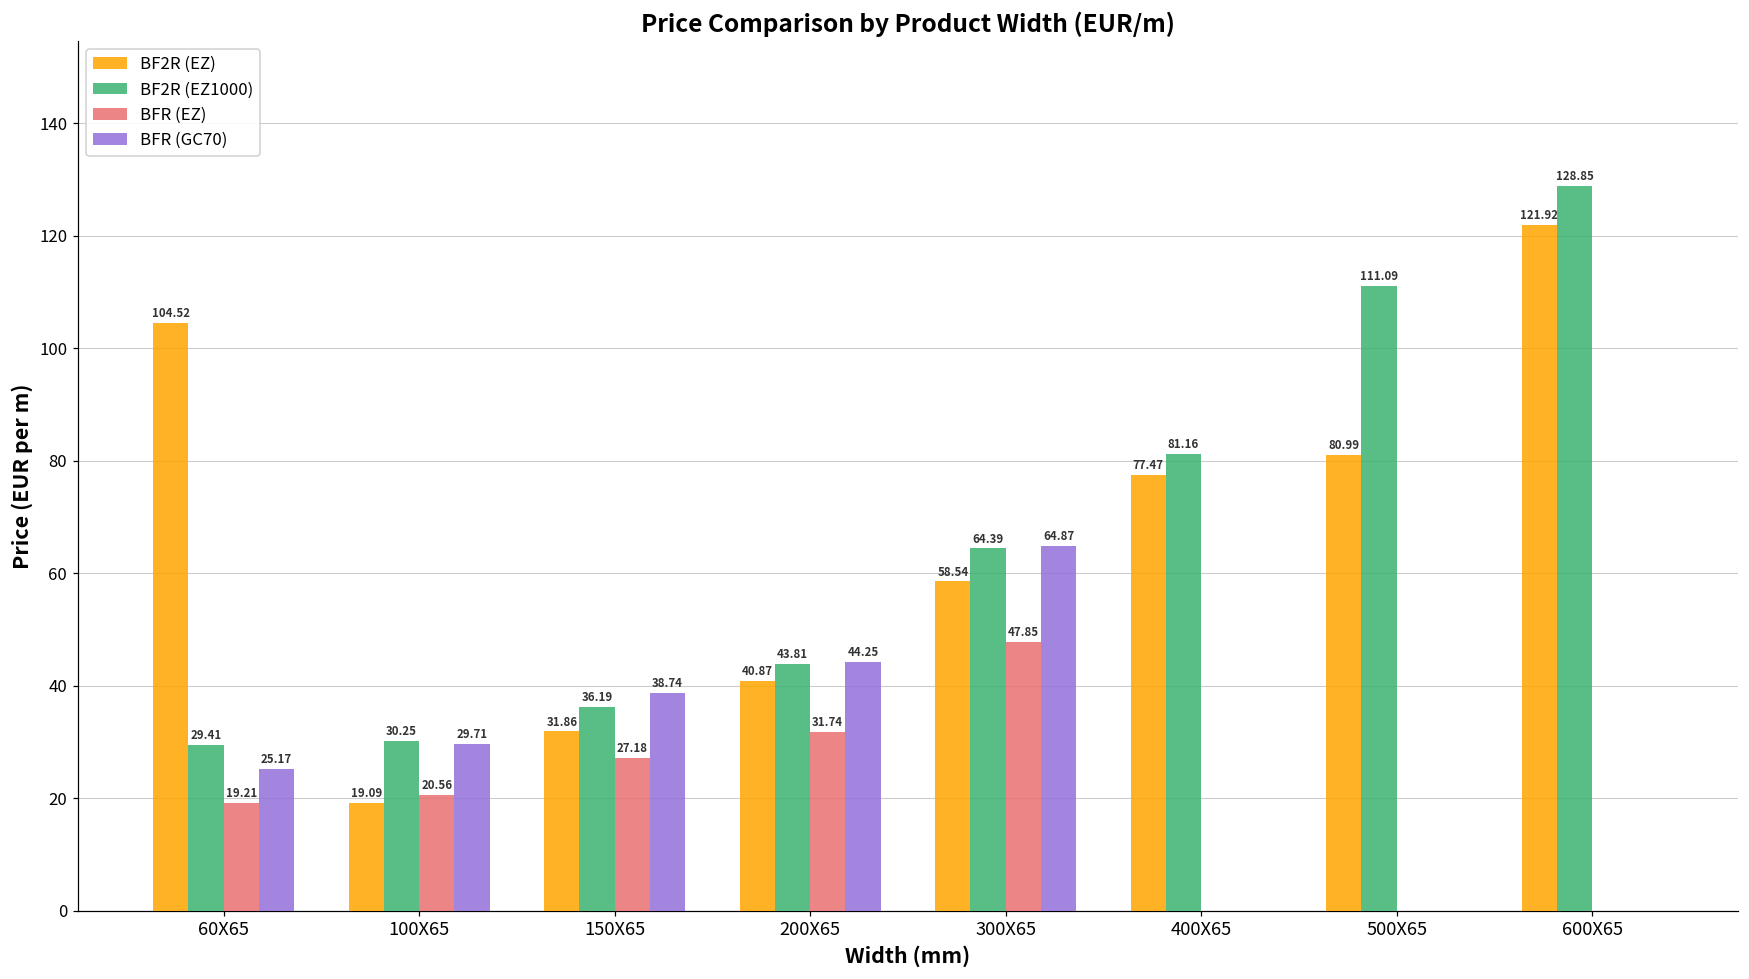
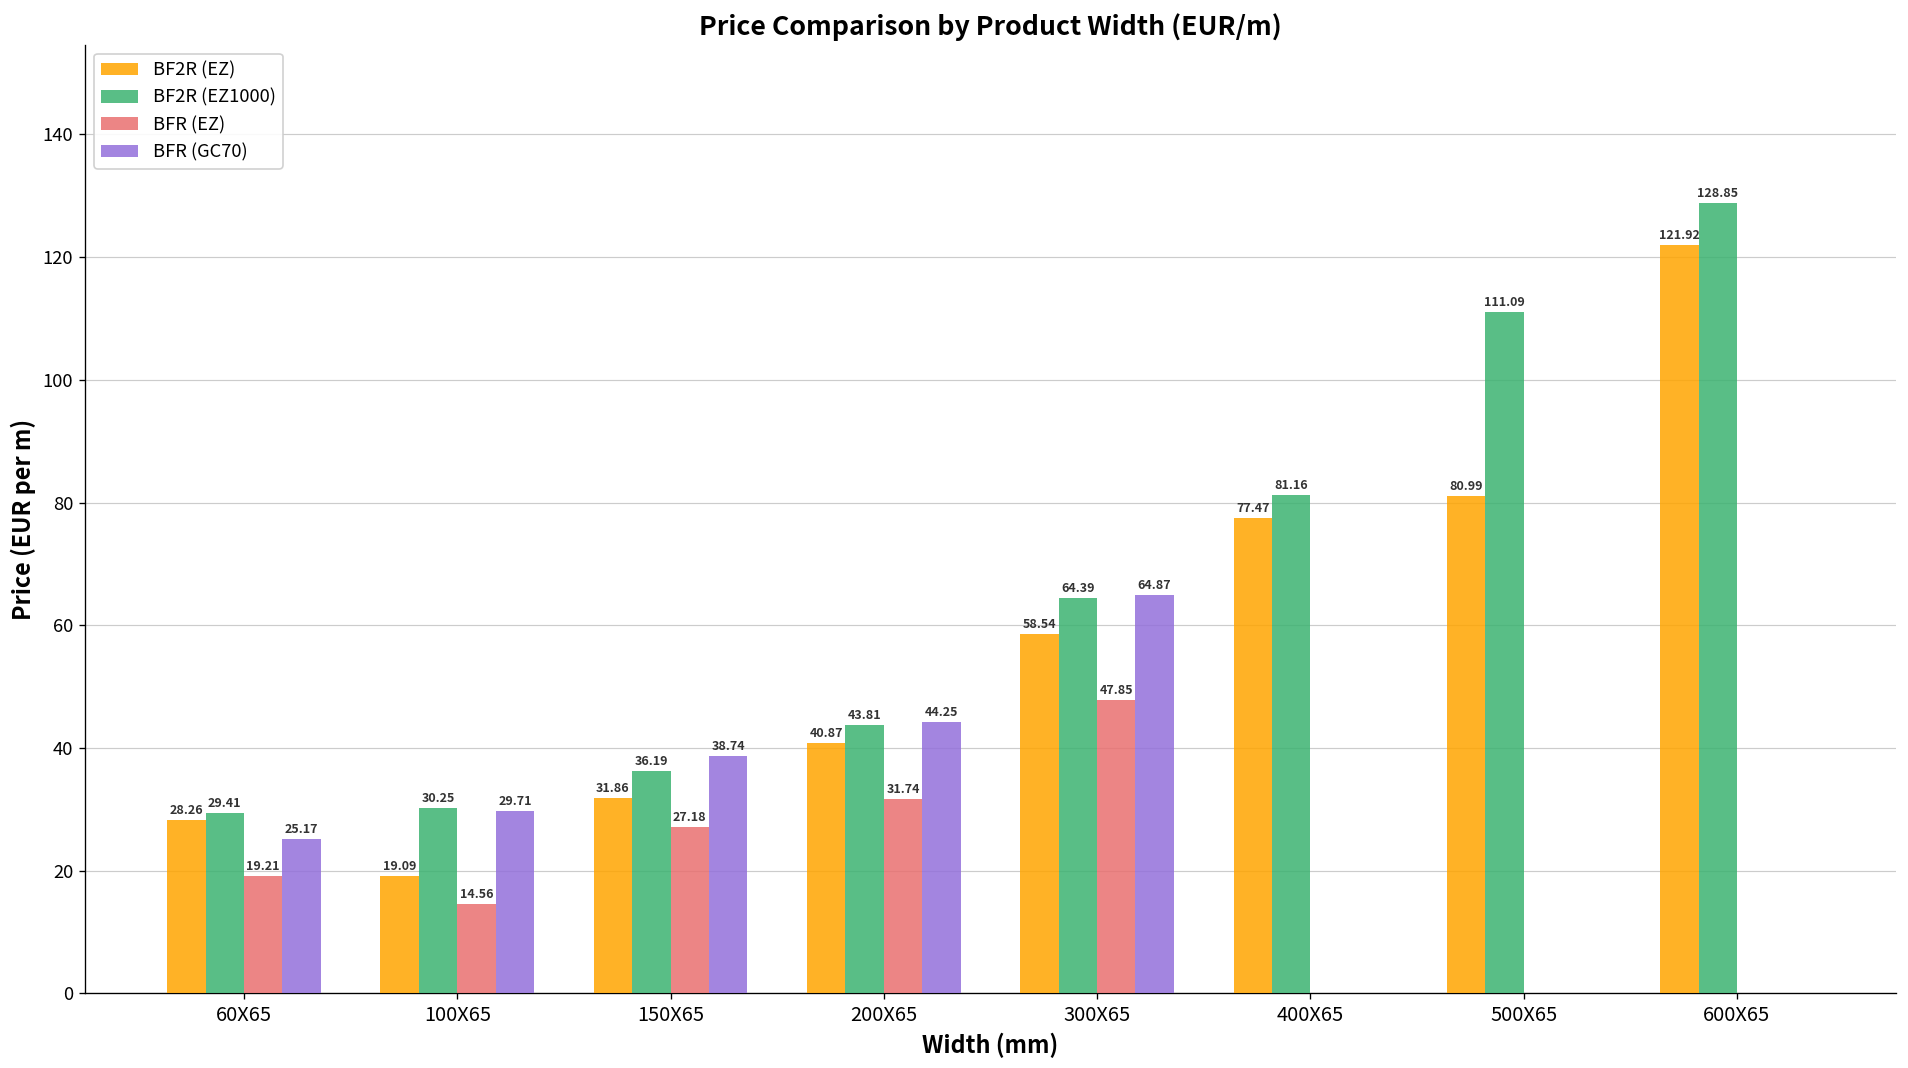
  {
    "BF2R (EZ)": {
-     "60X65": 104.52,
+     "60X65": 28.26,
      "100X65": 19.09,
      "150X65": 31.86,
      "200X65": 40.87,
      "300X65": 58.54,
      "400X65": 77.47,
      "500X65": 80.99,
      "600X65": 121.92
    },
    "BF2R (EZ1000)": {
      "60X65": 29.41,
      "100X65": 30.25,
      "150X65": 36.19,
      "200X65": 43.81,
      "300X65": 64.39,
      "400X65": 81.16,
      "500X65": 111.09,
      "600X65": 128.85
    },
    "BFR (EZ)": {
      "60X65": 19.21,
-     "100X65": 20.56,
+     "100X65": 14.56,
      "150X65": 27.18,
      "200X65": 31.74,
      "300X65": 47.85
    },
    "BFR (GC70)": {
      "60X65": 25.17,
      "100X65": 29.71,
      "150X65": 38.74,
      "200X65": 44.25,
      "300X65": 64.87
    }
  }
